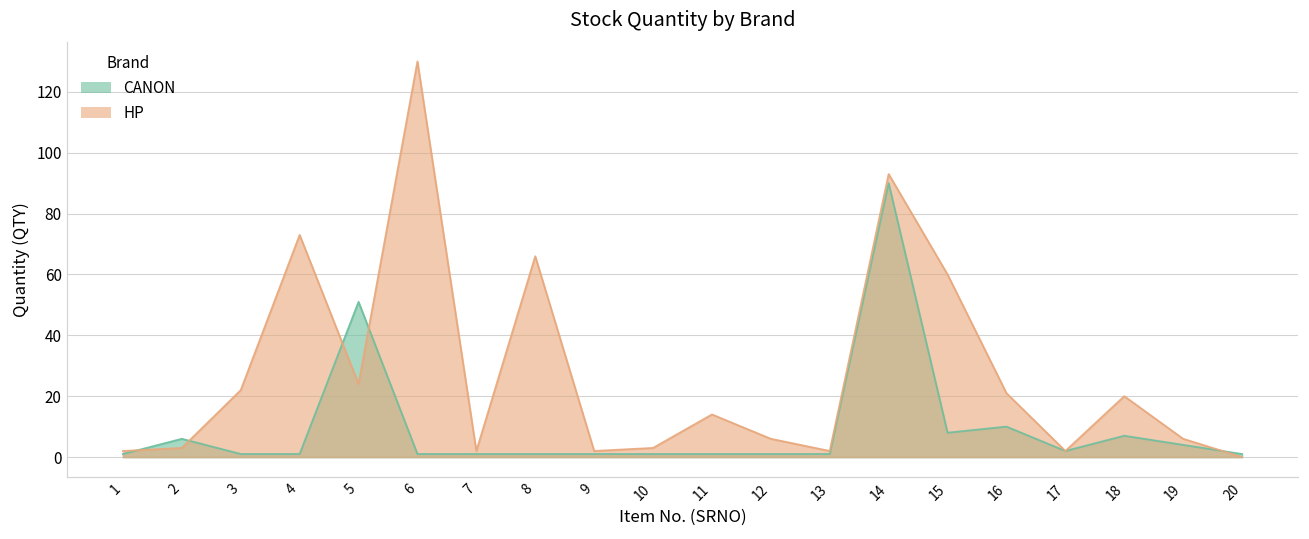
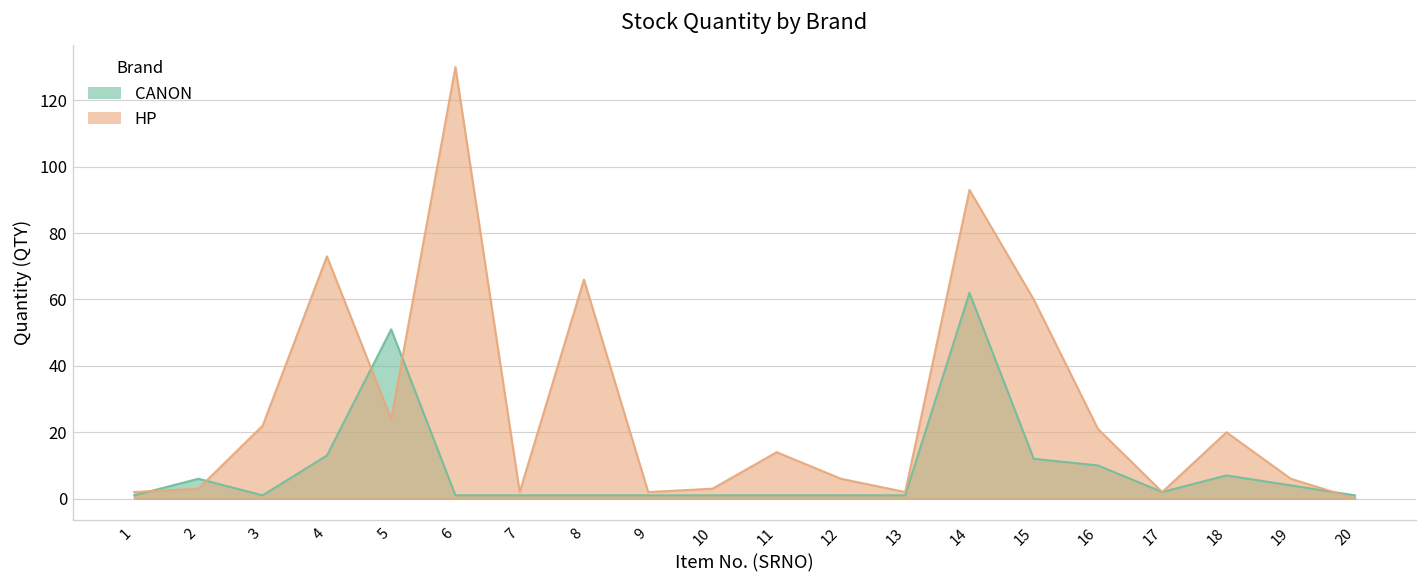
  {
    "CANON": {
      "1": 1,
      "2": 6,
      "3": 1,
-     "4": 1,
+     "4": 13,
      "5": 51,
      "6": 1,
      "7": 1,
      "8": 1,
      "9": 1,
      "10": 1,
      "11": 1,
      "12": 1,
      "13": 1,
-     "14": 90,
-     "15": 8,
+     "14": 62,
+     "15": 12,
      "16": 10,
      "18": 7,
      "19": 4,
      "20": 1
    },
    "HP": {
      "1": 2,
      "2": 3,
      "3": 22,
      "4": 73,
      "5": 24,
      "6": 130,
      "7": 2,
      "8": 66,
      "9": 2,
      "10": 3,
      "11": 14,
      "12": 6,
      "13": 2,
      "14": 93,
      "15": 60,
      "16": 21,
      "18": 20,
      "19": 6,
      "20": 0
    }
  }
